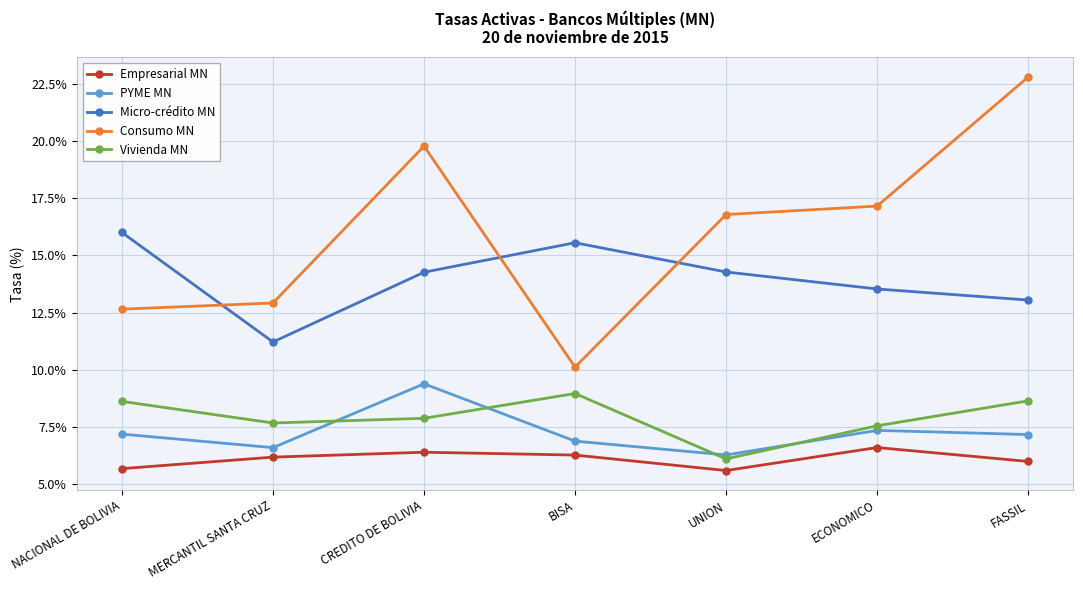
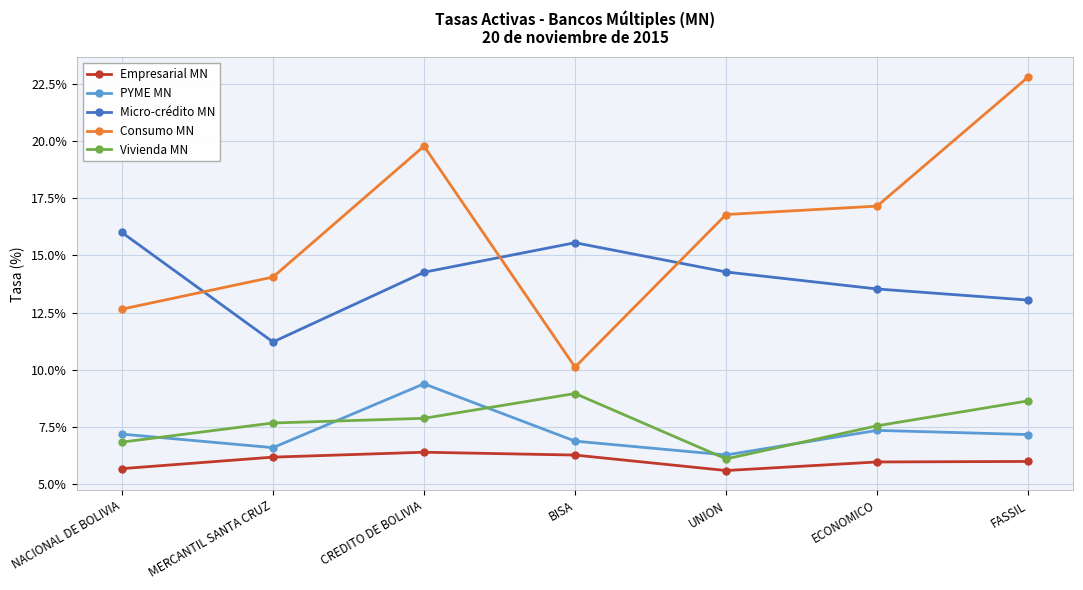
  {
    "Empresarial MN": {
      "NACIONAL DE BOLIVIA": "5.7%",
      "MERCANTIL SANTA CRUZ": "6.2%",
      "CREDITO DE BOLIVIA": "6.4%",
      "BISA": "6.3%",
      "UNION": "5.6%",
-     "ECONOMICO": "6.6%",
+     "ECONOMICO": "6.0%",
      "FASSIL": "6.0%"
    },
    "Consumo MN": {
      "NACIONAL DE BOLIVIA": "12.7%",
-     "MERCANTIL SANTA CRUZ": "12.9%",
+     "MERCANTIL SANTA CRUZ": "14.1%",
      "CREDITO DE BOLIVIA": "19.8%",
      "BISA": "10.1%",
      "UNION": "16.8%",
      "ECONOMICO": "17.2%",
      "FASSIL": "22.8%"
    },
    "Vivienda MN": {
-     "NACIONAL DE BOLIVIA": "8.6%",
+     "NACIONAL DE BOLIVIA": "6.8%",
      "MERCANTIL SANTA CRUZ": "7.7%",
      "CREDITO DE BOLIVIA": "7.9%",
      "BISA": "9.0%",
      "UNION": "6.1%",
      "ECONOMICO": "7.6%",
      "FASSIL": "8.6%"
    }
  }
